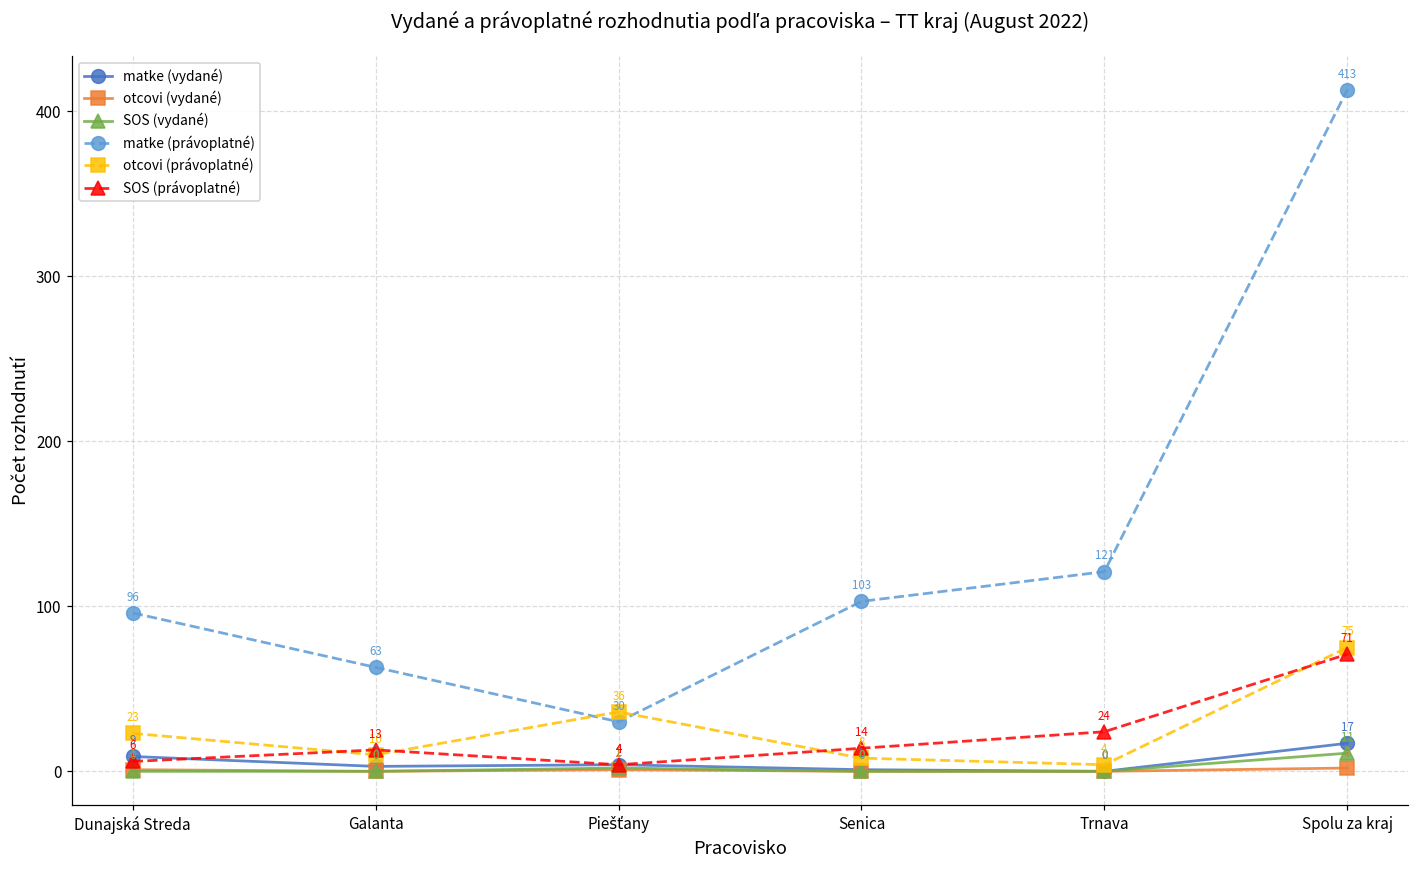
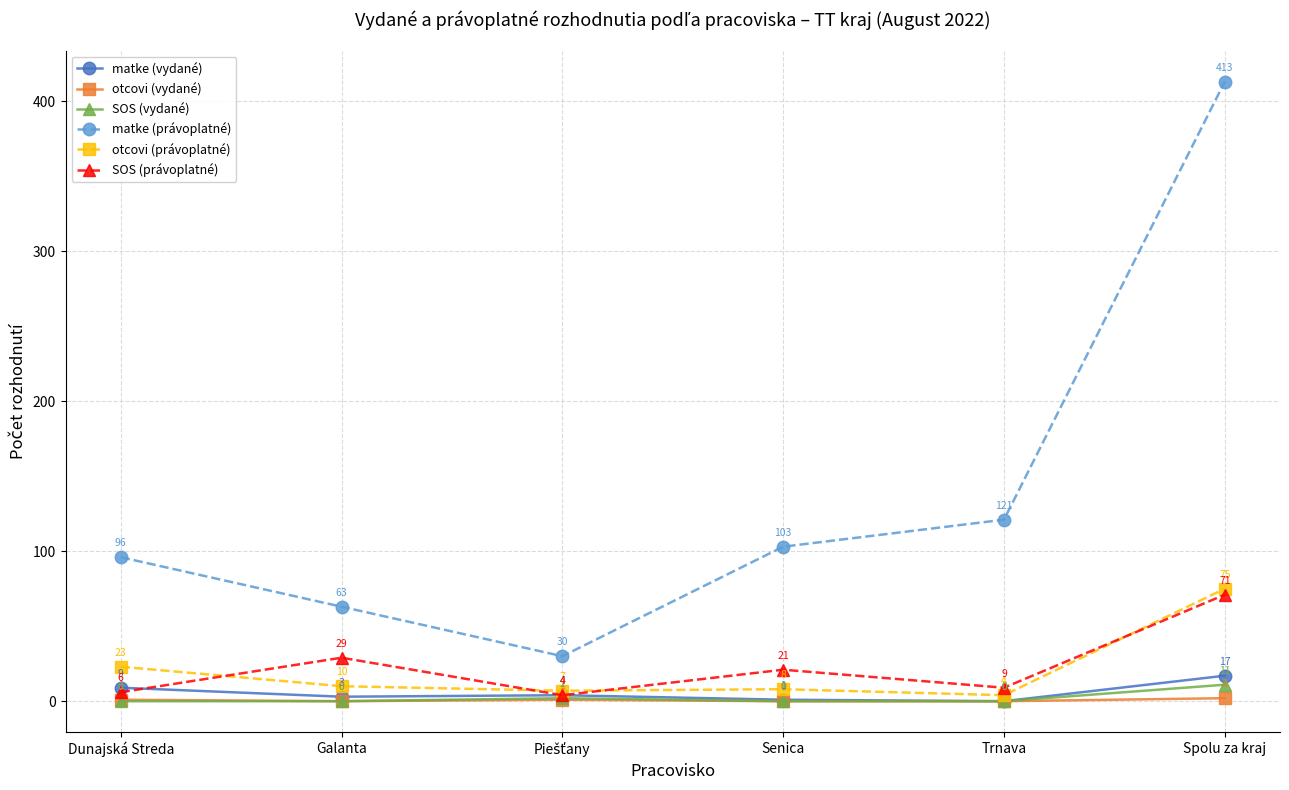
  {
    "otcovi (právoplatné)": {
      "Dunajská Streda": 23,
-     "Piešťany": 36
+     "Piešťany": 7
    },
    "SOS (právoplatné)": {
-     "Galanta": 13,
-     "Senica": 14,
-     "Trnava": 24
+     "Galanta": 29,
+     "Senica": 21,
+     "Trnava": 9
    }
  }
